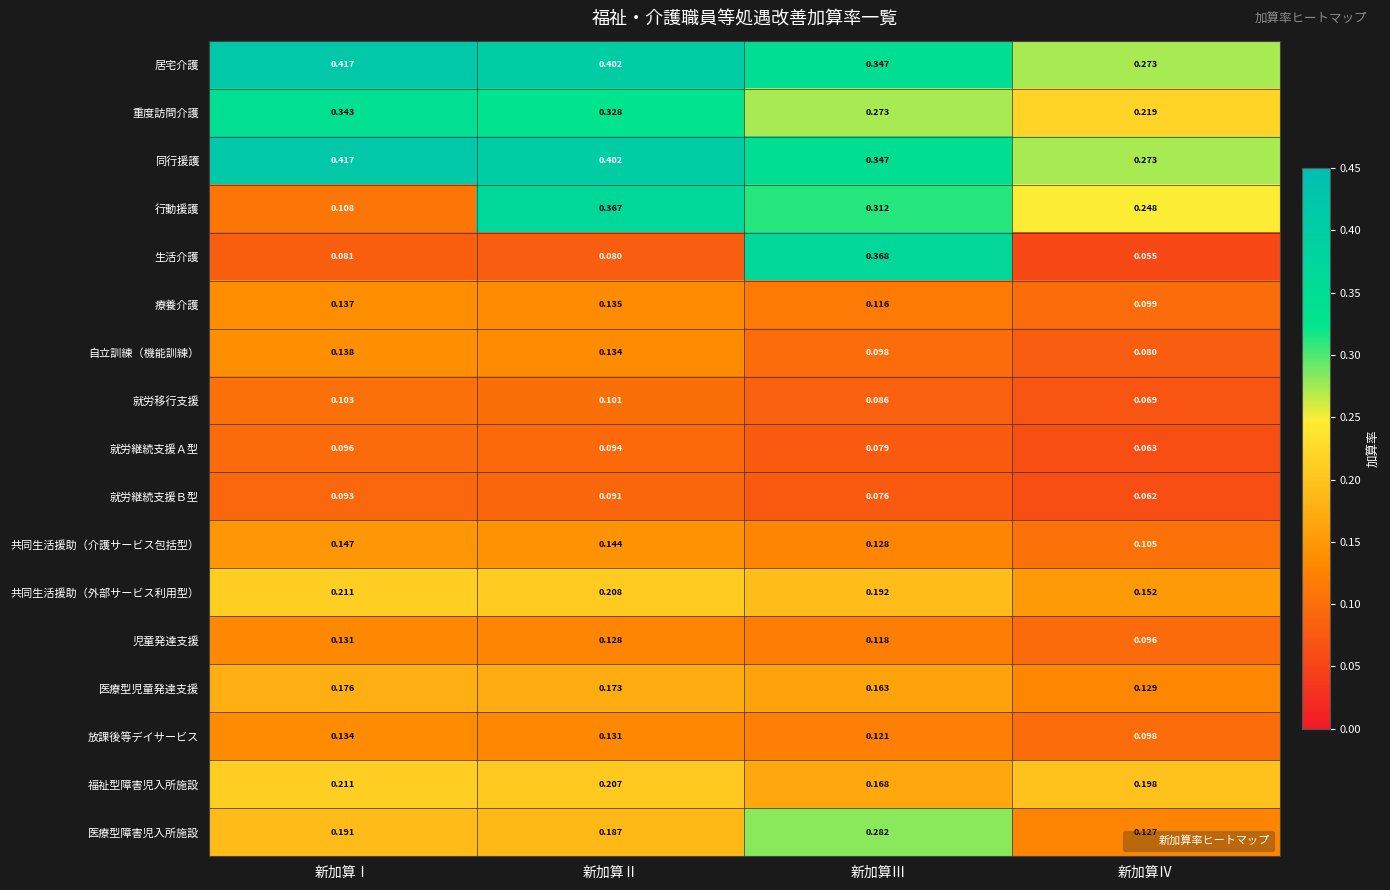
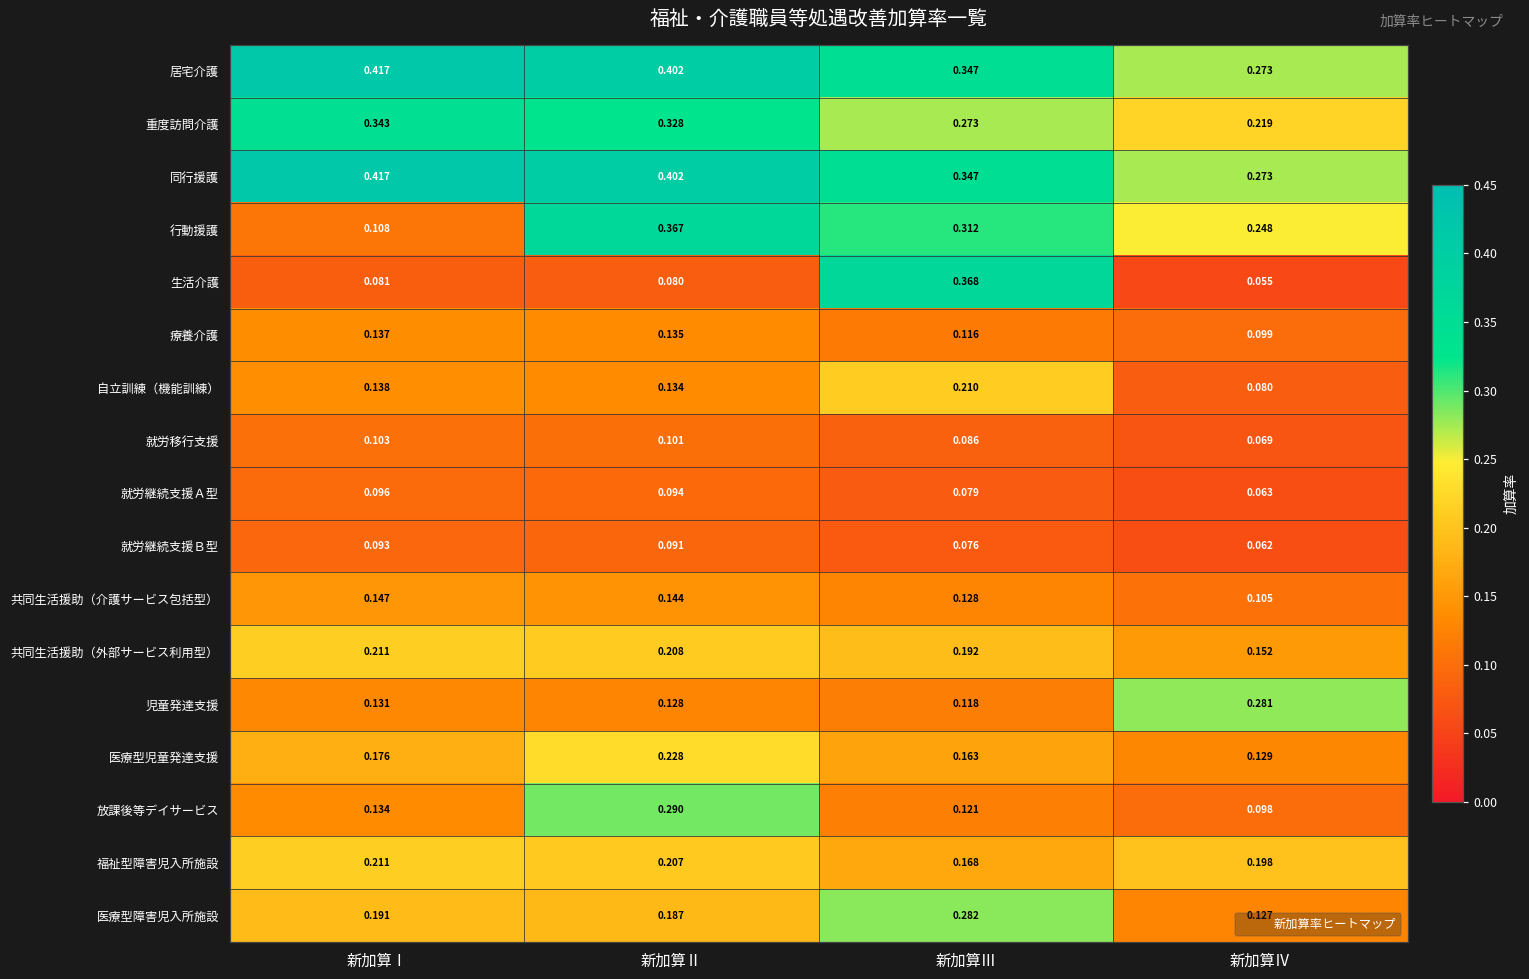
  {
    "居宅介護": {
      "新加算Ⅰ": 0.417,
      "新加算Ⅱ": 0.402,
      "新加算Ⅲ": 0.347,
      "新加算Ⅳ": 0.273
    },
    "重度訪問介護": {
      "新加算Ⅰ": 0.343,
      "新加算Ⅱ": 0.328,
      "新加算Ⅲ": 0.273,
      "新加算Ⅳ": 0.219
    },
    "同行援護": {
      "新加算Ⅰ": 0.417,
      "新加算Ⅱ": 0.402,
      "新加算Ⅲ": 0.347,
      "新加算Ⅳ": 0.273
    },
    "行動援護": {
      "新加算Ⅰ": 0.108,
      "新加算Ⅱ": 0.367,
      "新加算Ⅲ": 0.312,
      "新加算Ⅳ": 0.248
    },
    "生活介護": {
      "新加算Ⅰ": 0.081,
      "新加算Ⅱ": 0.080,
      "新加算Ⅲ": 0.368,
      "新加算Ⅳ": 0.055
    },
    "療養介護": {
      "新加算Ⅰ": 0.137,
      "新加算Ⅱ": 0.135,
      "新加算Ⅲ": 0.116,
      "新加算Ⅳ": 0.099
    },
    "自立訓練（機能訓練）": {
      "新加算Ⅰ": 0.138,
      "新加算Ⅱ": 0.134,
-     "新加算Ⅲ": 0.098,
+     "新加算Ⅲ": 0.210,
      "新加算Ⅳ": 0.080
    },
    "就労移行支援": {
      "新加算Ⅰ": 0.103,
      "新加算Ⅱ": 0.101,
      "新加算Ⅲ": 0.086,
      "新加算Ⅳ": 0.069
    },
    "就労継続支援Ａ型": {
      "新加算Ⅰ": 0.096,
      "新加算Ⅱ": 0.094,
      "新加算Ⅲ": 0.079,
      "新加算Ⅳ": 0.063
    },
    "就労継続支援Ｂ型": {
      "新加算Ⅰ": 0.093,
      "新加算Ⅱ": 0.091,
      "新加算Ⅲ": 0.076,
      "新加算Ⅳ": 0.062
    },
    "共同生活援助（介護サービス包括型）": {
      "新加算Ⅰ": 0.147,
      "新加算Ⅱ": 0.144,
      "新加算Ⅲ": 0.128,
      "新加算Ⅳ": 0.105
    },
    "共同生活援助（外部サービス利用型）": {
      "新加算Ⅰ": 0.211,
      "新加算Ⅱ": 0.208,
      "新加算Ⅲ": 0.192,
      "新加算Ⅳ": 0.152
    },
    "児童発達支援": {
      "新加算Ⅰ": 0.131,
      "新加算Ⅱ": 0.128,
      "新加算Ⅲ": 0.118,
-     "新加算Ⅳ": 0.096
+     "新加算Ⅳ": 0.281
    },
    "医療型児童発達支援": {
      "新加算Ⅰ": 0.176,
-     "新加算Ⅱ": 0.173,
+     "新加算Ⅱ": 0.228,
      "新加算Ⅲ": 0.163,
      "新加算Ⅳ": 0.129
    },
    "放課後等デイサービス": {
      "新加算Ⅰ": 0.134,
-     "新加算Ⅱ": 0.131,
+     "新加算Ⅱ": 0.290,
      "新加算Ⅲ": 0.121,
      "新加算Ⅳ": 0.098
    },
    "福祉型障害児入所施設": {
      "新加算Ⅰ": 0.211,
      "新加算Ⅱ": 0.207,
      "新加算Ⅲ": 0.168,
      "新加算Ⅳ": 0.198
    },
    "医療型障害児入所施設": {
      "新加算Ⅰ": 0.191,
      "新加算Ⅱ": 0.187,
      "新加算Ⅲ": 0.282
    }
  }
